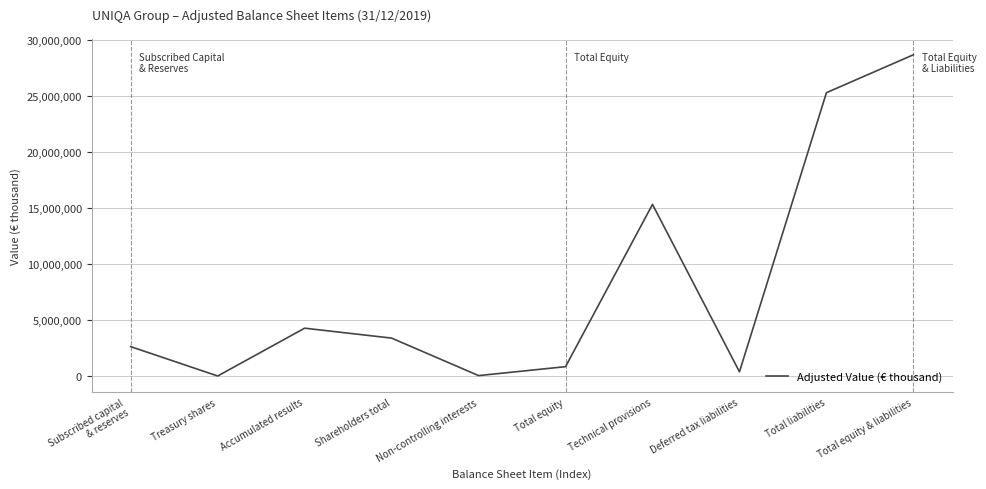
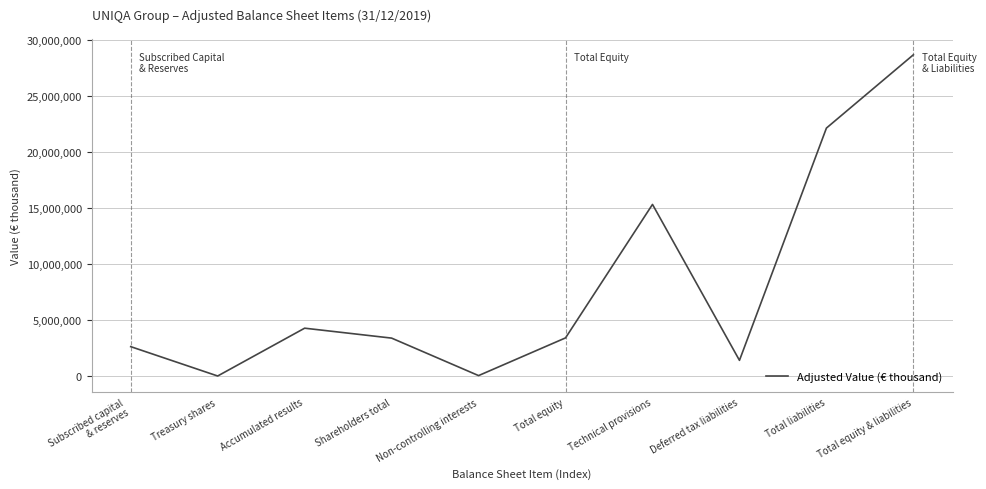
  {
    "Subscribed capital & reserves": "2,600,000",
    "Treasury shares": "0",
    "Accumulated results": "4,300,000",
    "Shareholders total": "3,400,000",
    "Non-controlling interests": "0",
-   "Total equity": "800,000",
+   "Total equity": "3,400,000",
    "Technical provisions": "15,300,000",
-   "Deferred tax liabilities": "400,000",
-   "Total liabilities": "25,300,000",
+   "Deferred tax liabilities": "1,400,000",
+   "Total liabilities": "22,100,000",
    "Total equity & liabilities": "28,700,000"
  }
